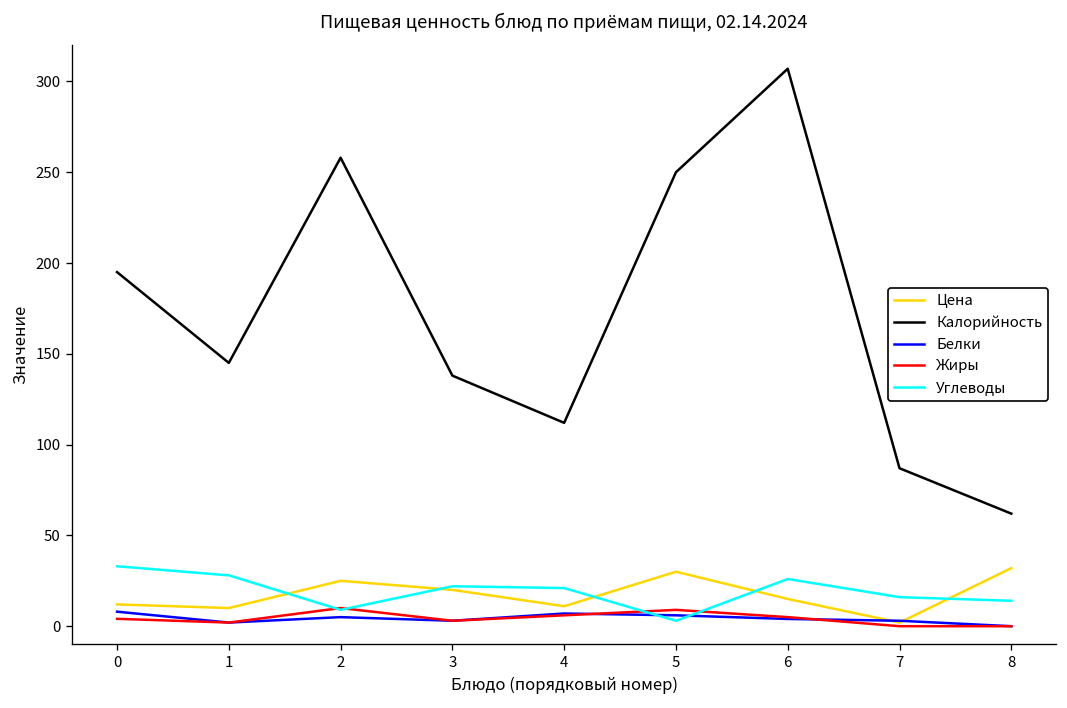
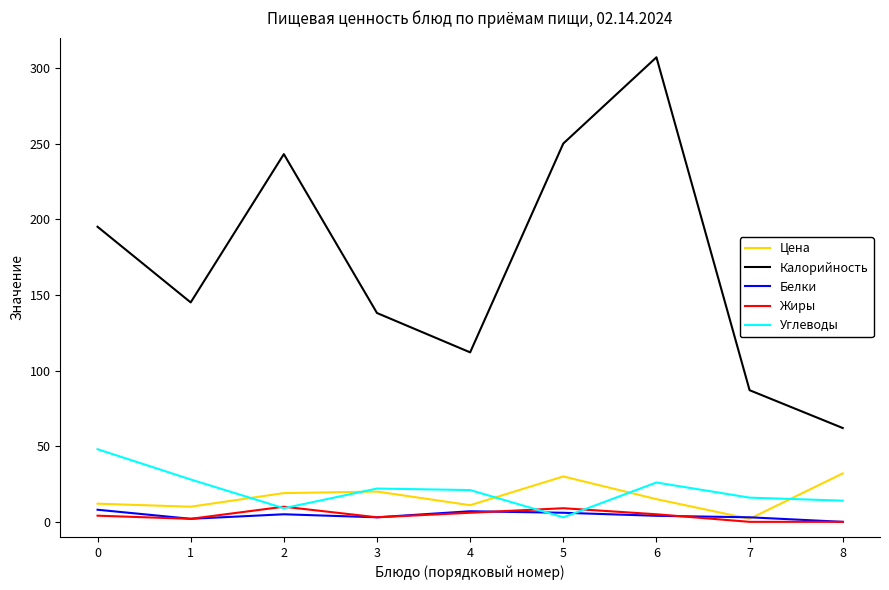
  {
    "Цена": {
      "0": 12,
      "1": 10,
-     "2": 25,
+     "2": 19,
      "3": 20,
      "4": 11,
      "5": 30,
      "6": 15,
      "8": 32
    },
    "Калорийность": {
      "0": 195,
      "1": 145,
-     "2": 258,
+     "2": 243,
      "3": 138,
      "4": 112,
      "5": 250,
      "6": 307,
      "7": 87,
      "8": 62
    },
    "Белки": {
      "0": 8,
      "2": 5,
      "5": 6
    },
    "Жиры": {
      "0": 4,
      "5": 9,
      "7": 0
    },
    "Углеводы": {
-     "0": 33,
+     "0": 48,
      "1": 28,
      "3": 22,
      "4": 21,
      "5": 3,
      "6": 26,
      "7": 16,
      "8": 14
    }
  }
